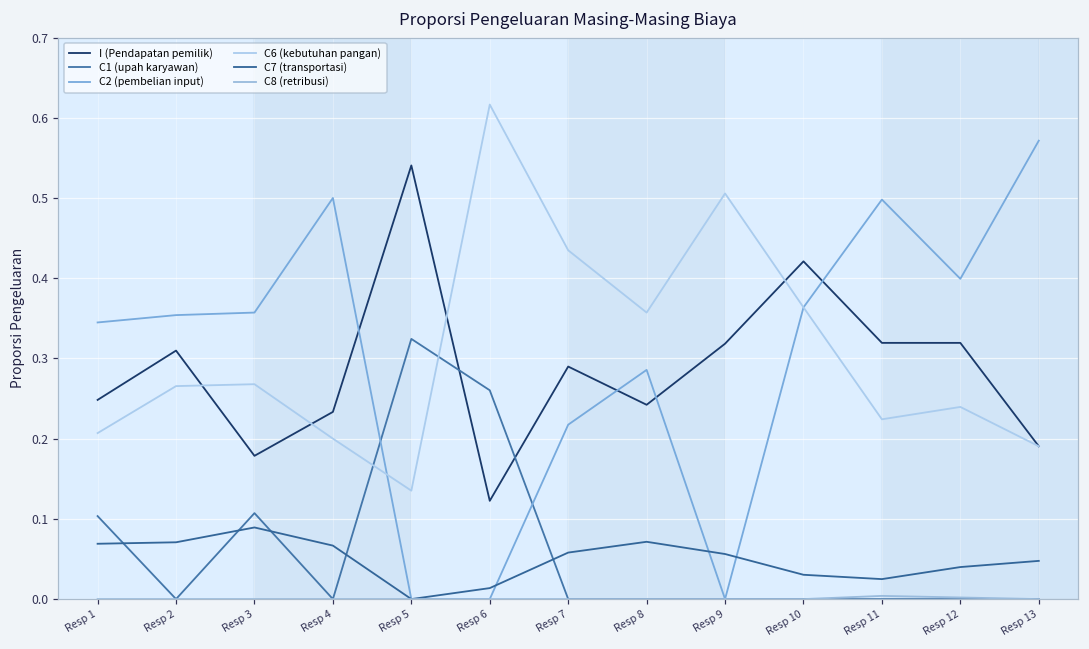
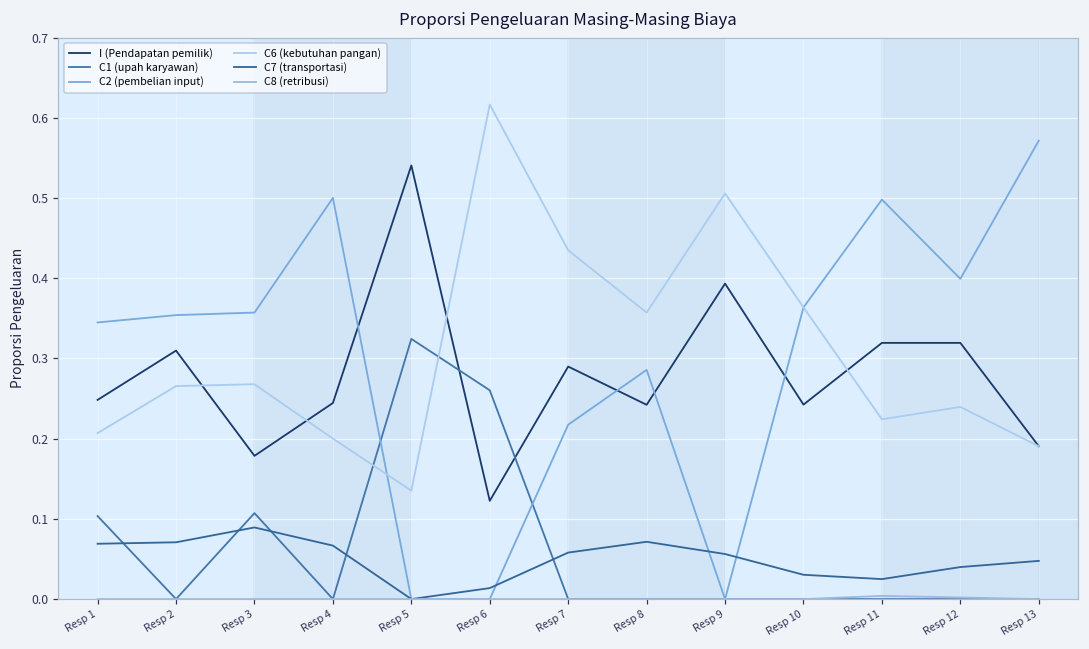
  {
    "I (Pendapatan pemilik)": {
      "Resp 1": 0.25,
      "Resp 2": 0.31,
      "Resp 3": 0.18,
-     "Resp 4": 0.23,
+     "Resp 4": 0.24,
      "Resp 5": 0.54,
      "Resp 6": 0.12,
      "Resp 7": 0.29,
      "Resp 8": 0.24,
-     "Resp 9": 0.32,
-     "Resp 10": 0.42,
+     "Resp 9": 0.39,
+     "Resp 10": 0.24,
      "Resp 11": 0.32,
      "Resp 12": 0.32
    }
  }
